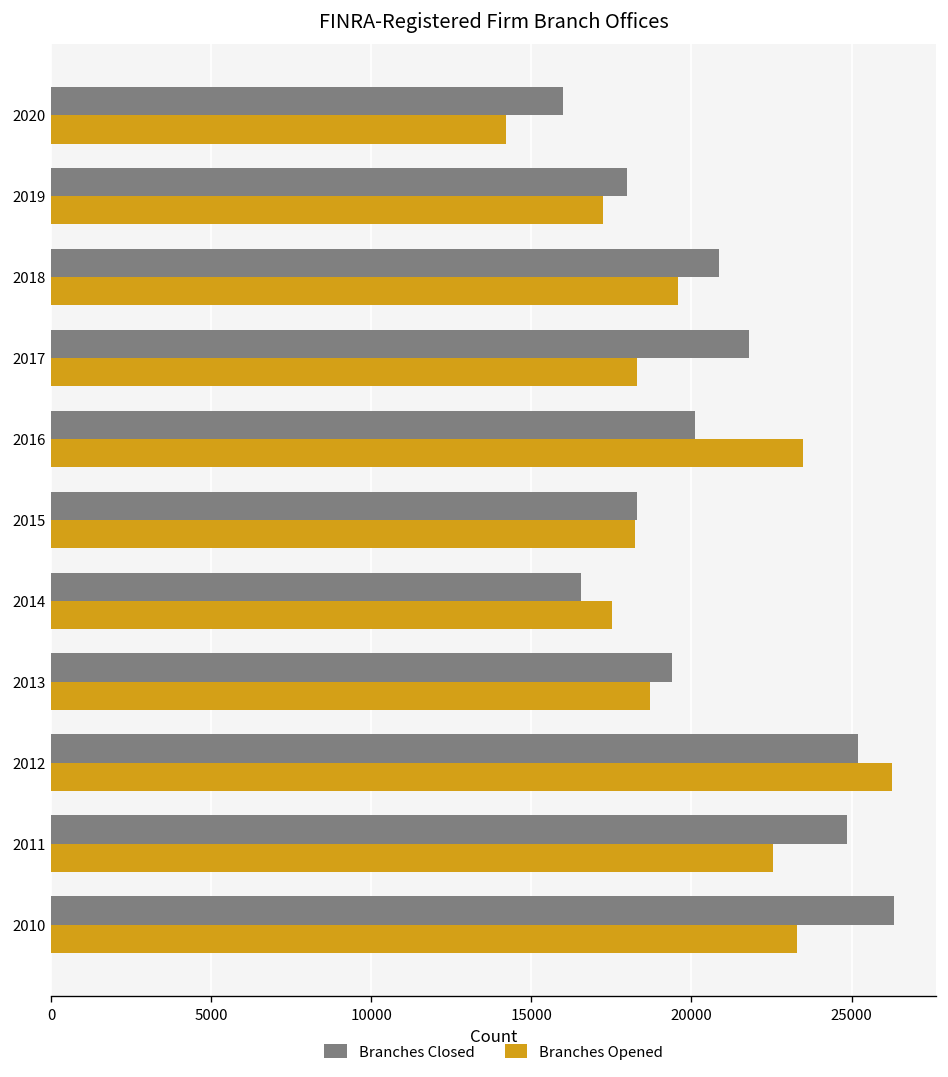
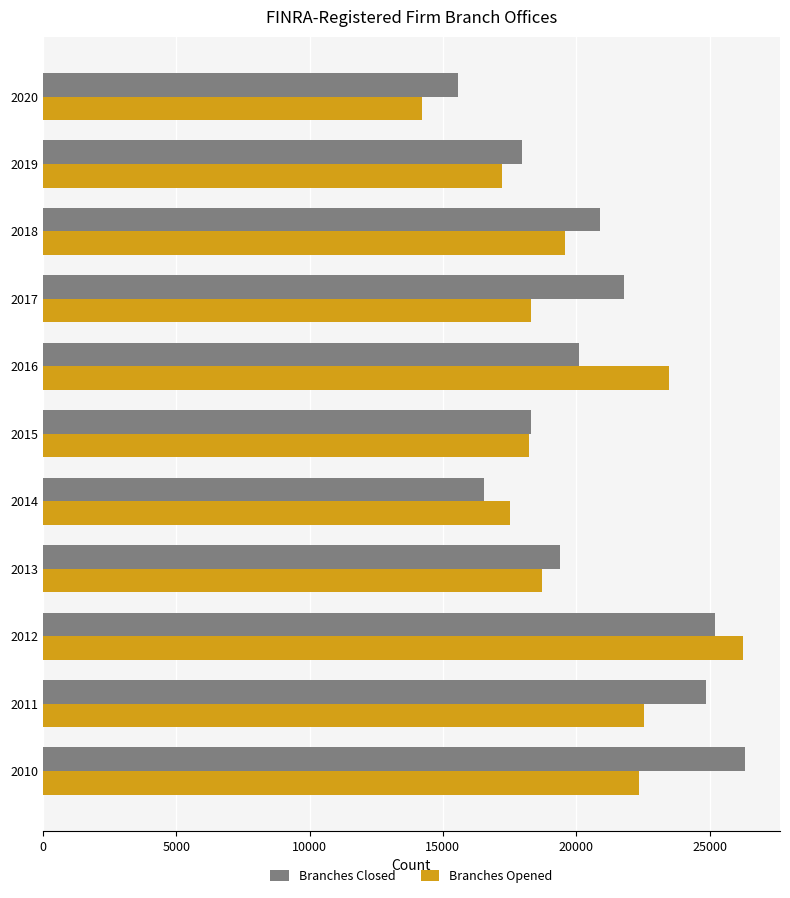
  {
    "Branches Closed": {
-     "2020": 16000,
+     "2020": 15600,
      "2019": 18000,
      "2018": 20900,
      "2017": 21800,
      "2016": 20100,
      "2015": 18300,
      "2014": 16600,
      "2013": 19400,
      "2012": 25200,
      "2011": 24900,
      "2010": 26300
    },
    "Branches Opened": {
      "2020": 14200,
      "2019": 17200,
      "2018": 19600,
      "2017": 18300,
      "2016": 23500,
      "2015": 18200,
      "2014": 17500,
      "2013": 18700,
      "2012": 26300,
      "2011": 22600,
-     "2010": 23300
+     "2010": 22300
    }
  }
